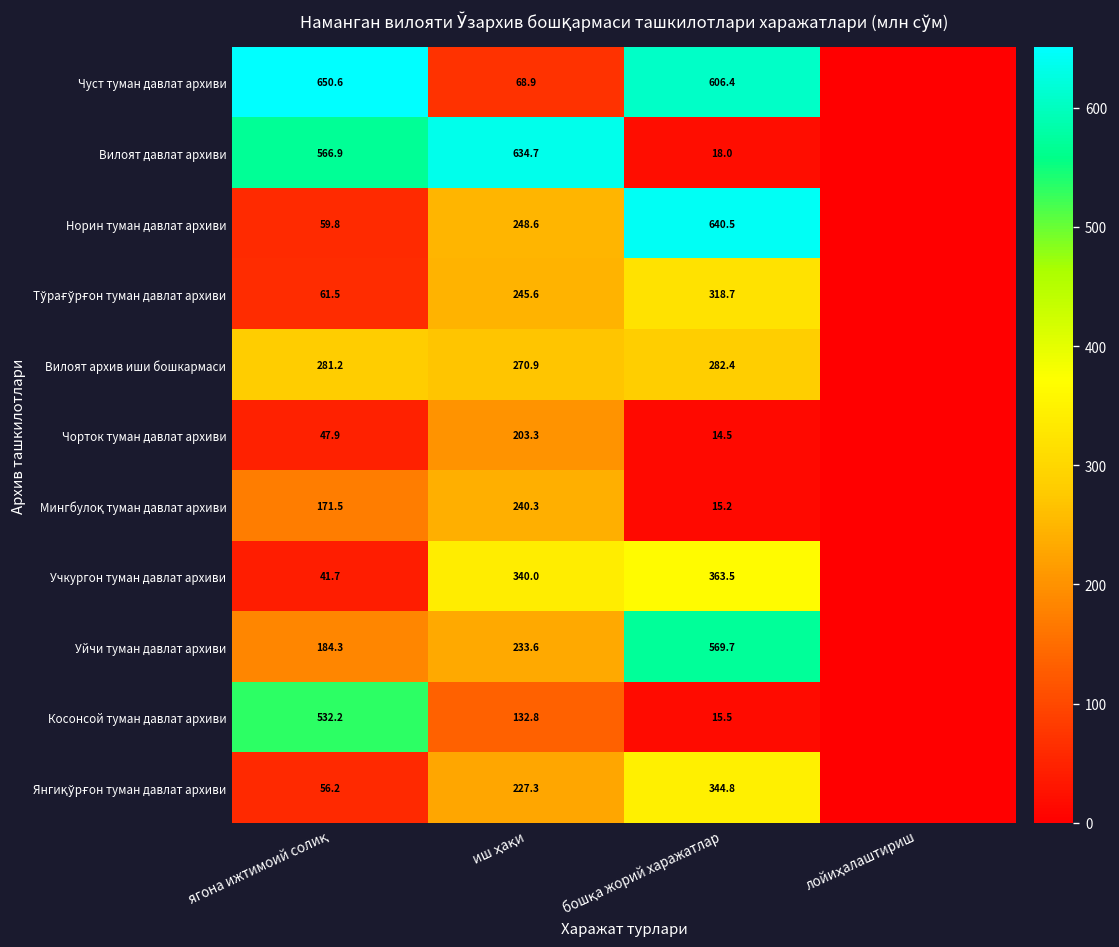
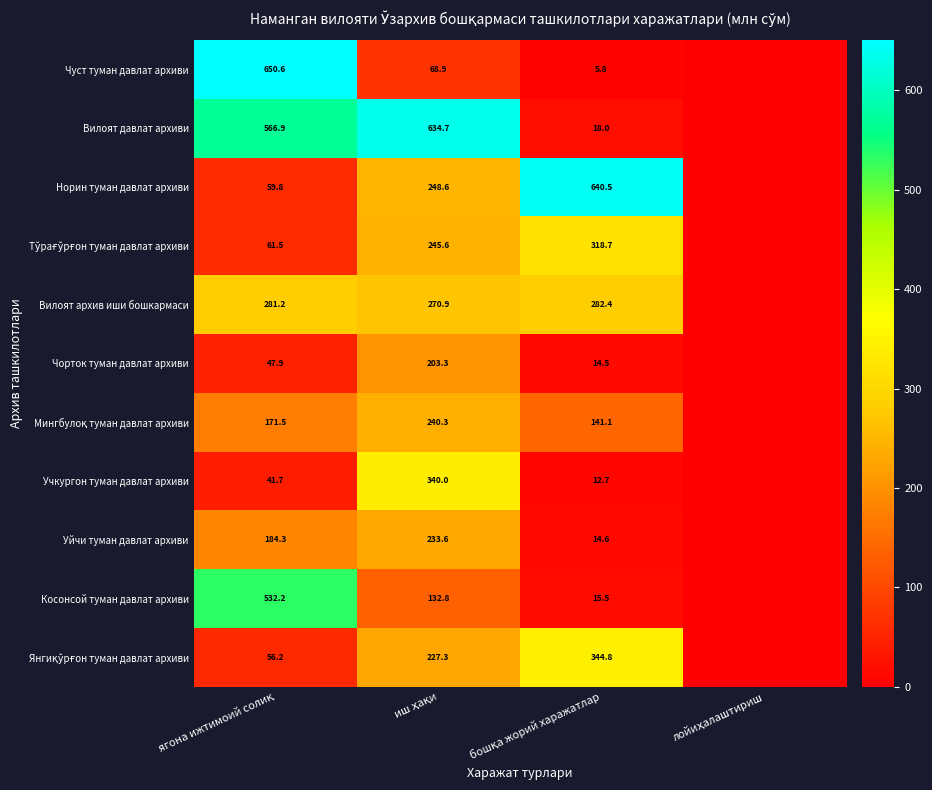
  {
    "Чуст туман давлат архиви": {
      "ягона ижтимоий солиқ": 650.6,
      "иш ҳақи": 68.9,
-     "бошқа жорий харажатлар": 606.4
+     "бошқа жорий харажатлар": 5.8
    },
    "Вилоят давлат архиви": {
      "ягона ижтимоий солиқ": 566.9,
      "иш ҳақи": 634.7,
      "бошқа жорий харажатлар": 18.0
    },
    "Норин туман давлат архиви": {
      "ягона ижтимоий солиқ": 59.8,
      "иш ҳақи": 248.6,
      "бошқа жорий харажатлар": 640.5
    },
    "Тўрағўрғон туман давлат архиви": {
      "ягона ижтимоий солиқ": 61.5,
      "иш ҳақи": 245.6,
      "бошқа жорий харажатлар": 318.7
    },
    "Вилоят архив иши бошкармаси": {
      "ягона ижтимоий солиқ": 281.2,
      "иш ҳақи": 270.9,
      "бошқа жорий харажатлар": 282.4
    },
    "Чорток туман давлат архиви": {
      "ягона ижтимоий солиқ": 47.9,
      "иш ҳақи": 203.3,
      "бошқа жорий харажатлар": 14.5
    },
    "Мингбулоқ туман давлат архиви": {
      "ягона ижтимоий солиқ": 171.5,
      "иш ҳақи": 240.3,
-     "бошқа жорий харажатлар": 15.2
+     "бошқа жорий харажатлар": 141.1
    },
    "Учкургон туман давлат архиви": {
      "ягона ижтимоий солиқ": 41.7,
      "иш ҳақи": 340.0,
-     "бошқа жорий харажатлар": 363.5
+     "бошқа жорий харажатлар": 12.7
    },
    "Уйчи туман давлат архиви": {
      "ягона ижтимоий солиқ": 184.3,
      "иш ҳақи": 233.6,
-     "бошқа жорий харажатлар": 569.7
+     "бошқа жорий харажатлар": 14.6
    },
    "Косонсой туман давлат архиви": {
      "ягона ижтимоий солиқ": 532.2,
      "иш ҳақи": 132.8,
      "бошқа жорий харажатлар": 15.5
    },
    "Янгиқўрғон туман давлат архиви": {
      "ягона ижтимоий солиқ": 56.2,
      "иш ҳақи": 227.3,
      "бошқа жорий харажатлар": 344.8
    }
  }
